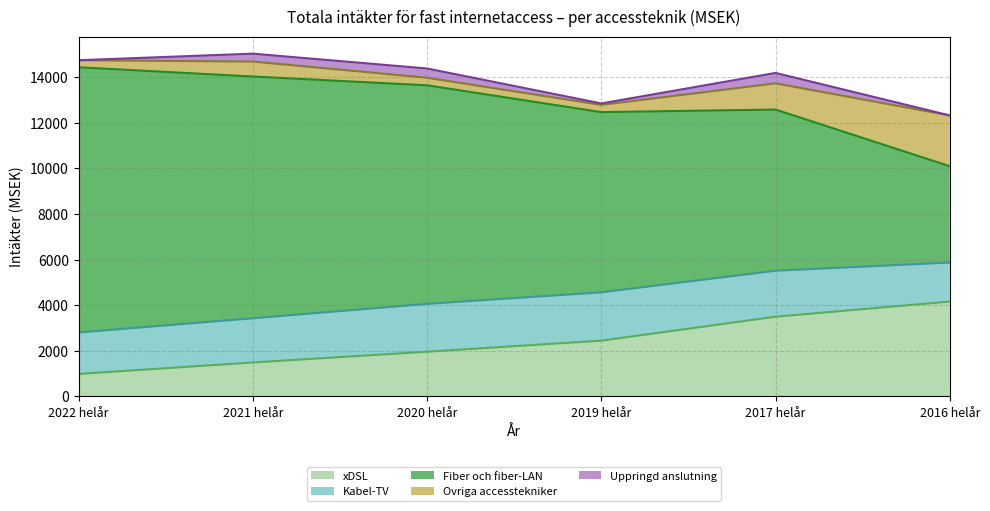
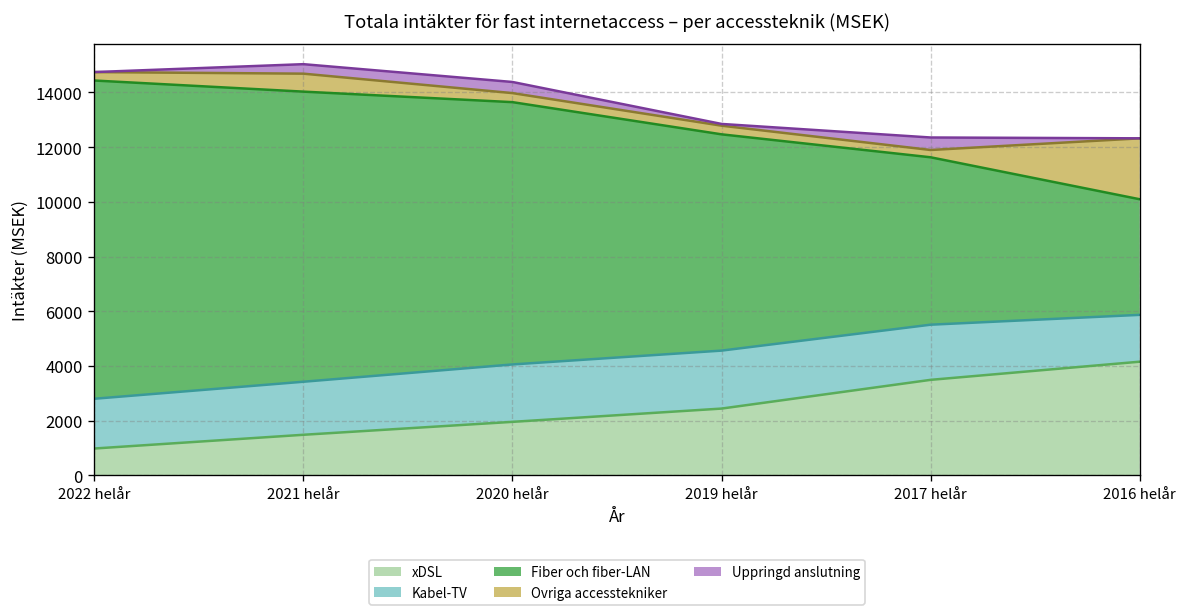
  {
    "Fiber och fiber-LAN": {
      "2022 helår": 11600,
      "2021 helår": 10600,
      "2020 helår": 9600,
      "2019 helår": 7900,
-     "2017 helår": 7100,
+     "2017 helår": 6100,
      "2016 helår": 4200
    },
    "Ovriga accesstekniker": {
      "2021 helår": 700,
      "2020 helår": 300,
-     "2017 helår": 1100
+     "2017 helår": 300
    },
    "Uppringd anslutning": {
      "2021 helår": 300,
      "2020 helår": 400,
      "2017 helår": 500
    }
  }
